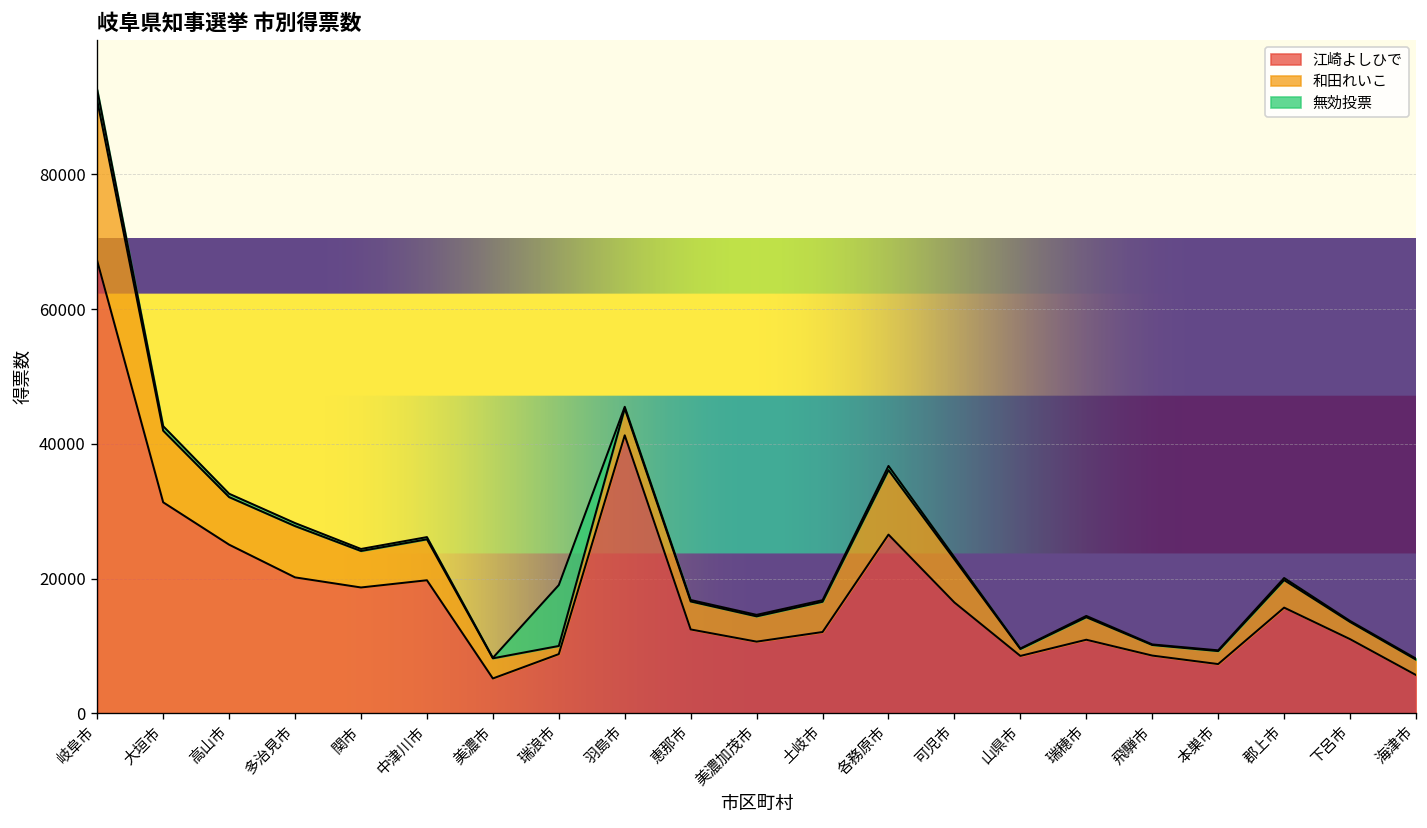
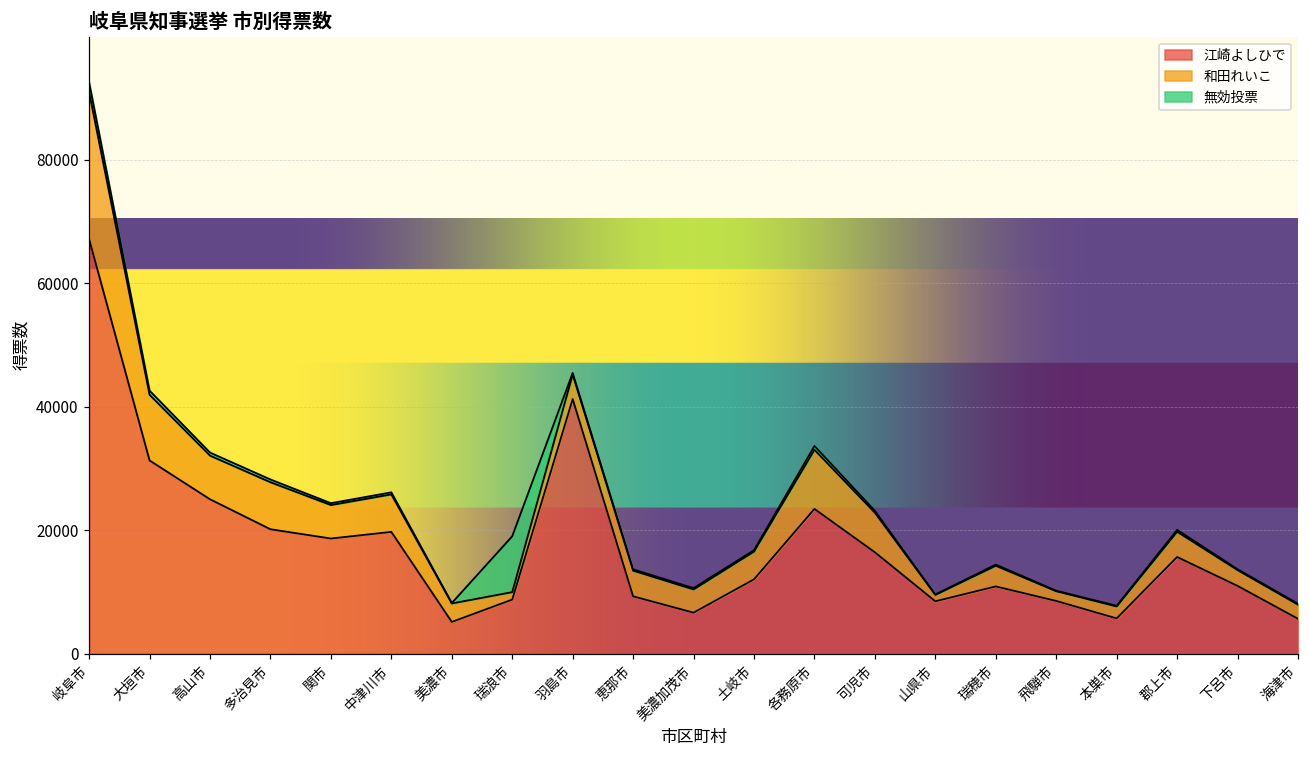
  {
    "江崎よしひで": {
      "岐阜市": 67000,
      "大垣市": 31000,
      "高山市": 25000,
      "多治見市": 20000,
      "関市": 19000,
      "中津川市": 20000,
      "美濃市": 5000,
      "瑞浪市": 9000,
      "羽島市": 41000,
-     "恵那市": 12000,
-     "美濃加茂市": 11000,
+     "恵那市": 9000,
+     "美濃加茂市": 7000,
      "土岐市": 12000,
-     "各務原市": 27000,
+     "各務原市": 23000,
      "可児市": 16000,
      "山県市": 9000,
      "瑞穂市": 11000,
      "飛騨市": 9000,
-     "本巣市": 7000,
+     "本巣市": 6000,
      "郡上市": 16000,
      "下呂市": 11000,
      "海津市": 6000
    },
    "和田れいこ": {
      "岐阜市": 24000,
      "大垣市": 11000,
      "高山市": 7000,
      "瑞浪市": 1000,
      "各務原市": 10000
    },
    "無効投票": {
      "岐阜市": 2000,
      "大垣市": 1000,
      "高山市": 0,
      "瑞浪市": 9000,
      "各務原市": 1000
    }
  }
